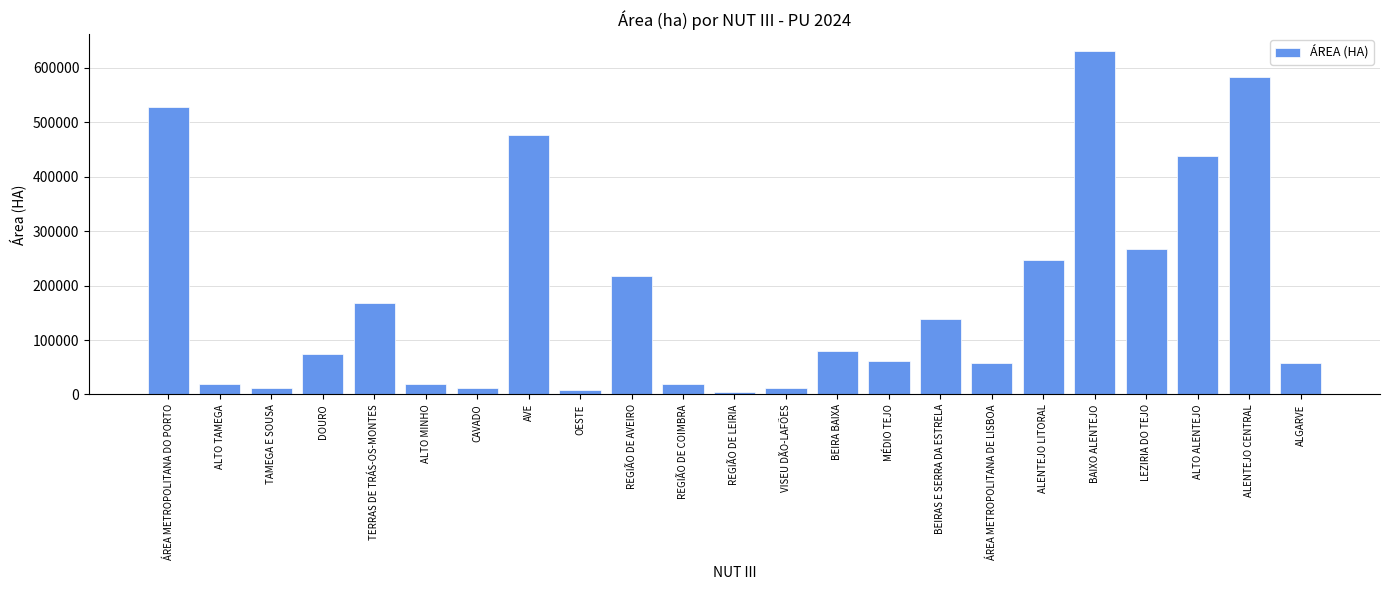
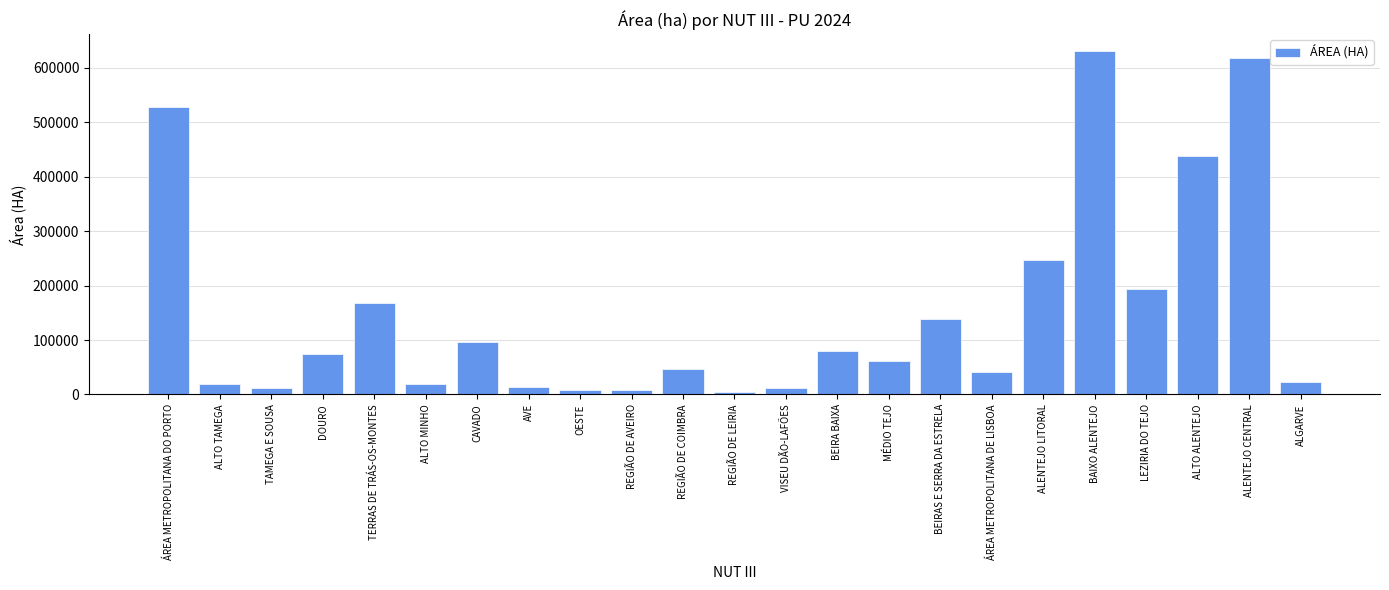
  {
    "ÁREA METROPOLITANA DO PORTO": 530000,
    "ALTO TAMEGA": 20000,
    "TAMEGA E SOUSA": 10000,
    "DOURO": 80000,
    "TERRAS DE TRÁS-OS-MONTES": 170000,
    "ALTO MINHO": 20000,
-   "CAVADO": 10000,
-   "AVE": 480000,
+   "CAVADO": 100000,
+   "AVE": 10000,
    "OESTE": 10000,
-   "REGIÃO DE AVEIRO": 220000,
-   "REGIÃO DE COIMBRA": 20000,
+   "REGIÃO DE AVEIRO": 10000,
+   "REGIÃO DE COIMBRA": 50000,
    "REGIÃO DE LEIRIA": 10000,
    "VISEU DÃO-LAFÕES": 10000,
    "BEIRA BAIXA": 80000,
    "MÉDIO TEJO": 60000,
    "BEIRAS E SERRA DA ESTRELA": 140000,
-   "ÁREA METROPOLITANA DE LISBOA": 60000,
+   "ÁREA METROPOLITANA DE LISBOA": 40000,
    "ALENTEJO LITORAL": 250000,
    "BAIXO ALENTEJO": 630000,
-   "LEZIRIA DO TEJO": 270000,
+   "LEZIRIA DO TEJO": 190000,
    "ALTO ALENTEJO": 440000,
-   "ALENTEJO CENTRAL": 580000,
-   "ALGARVE": 60000
+   "ALENTEJO CENTRAL": 620000,
+   "ALGARVE": 20000
  }
